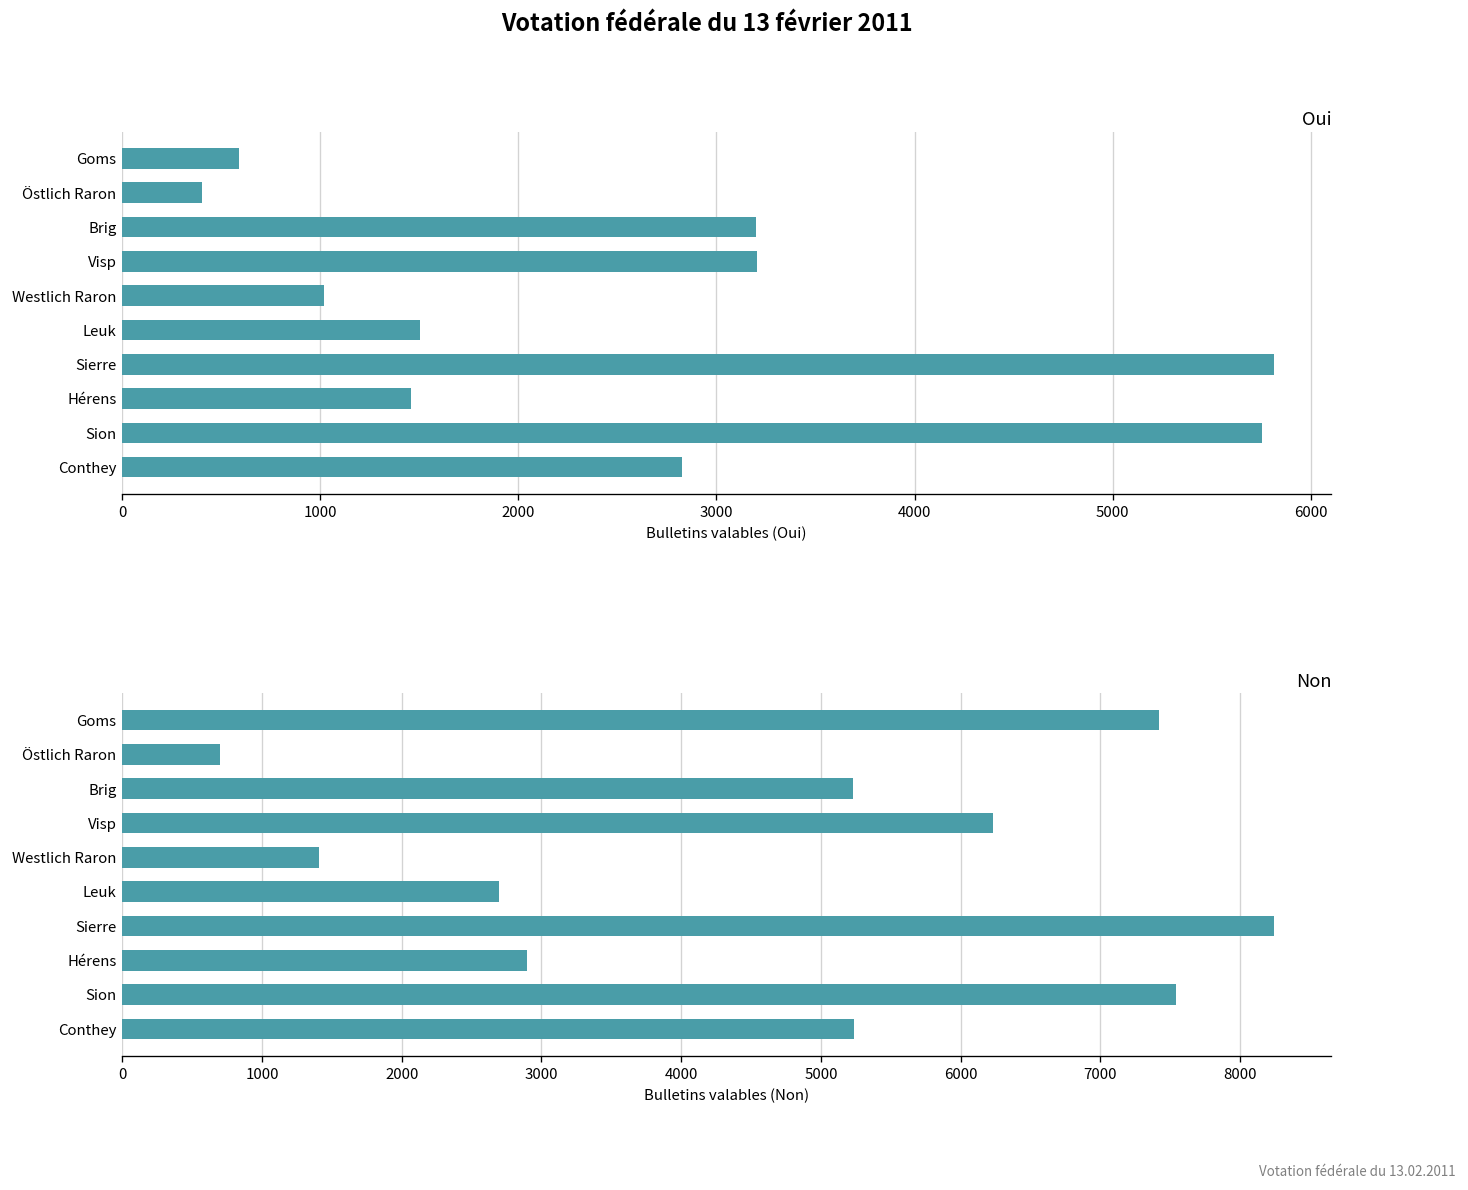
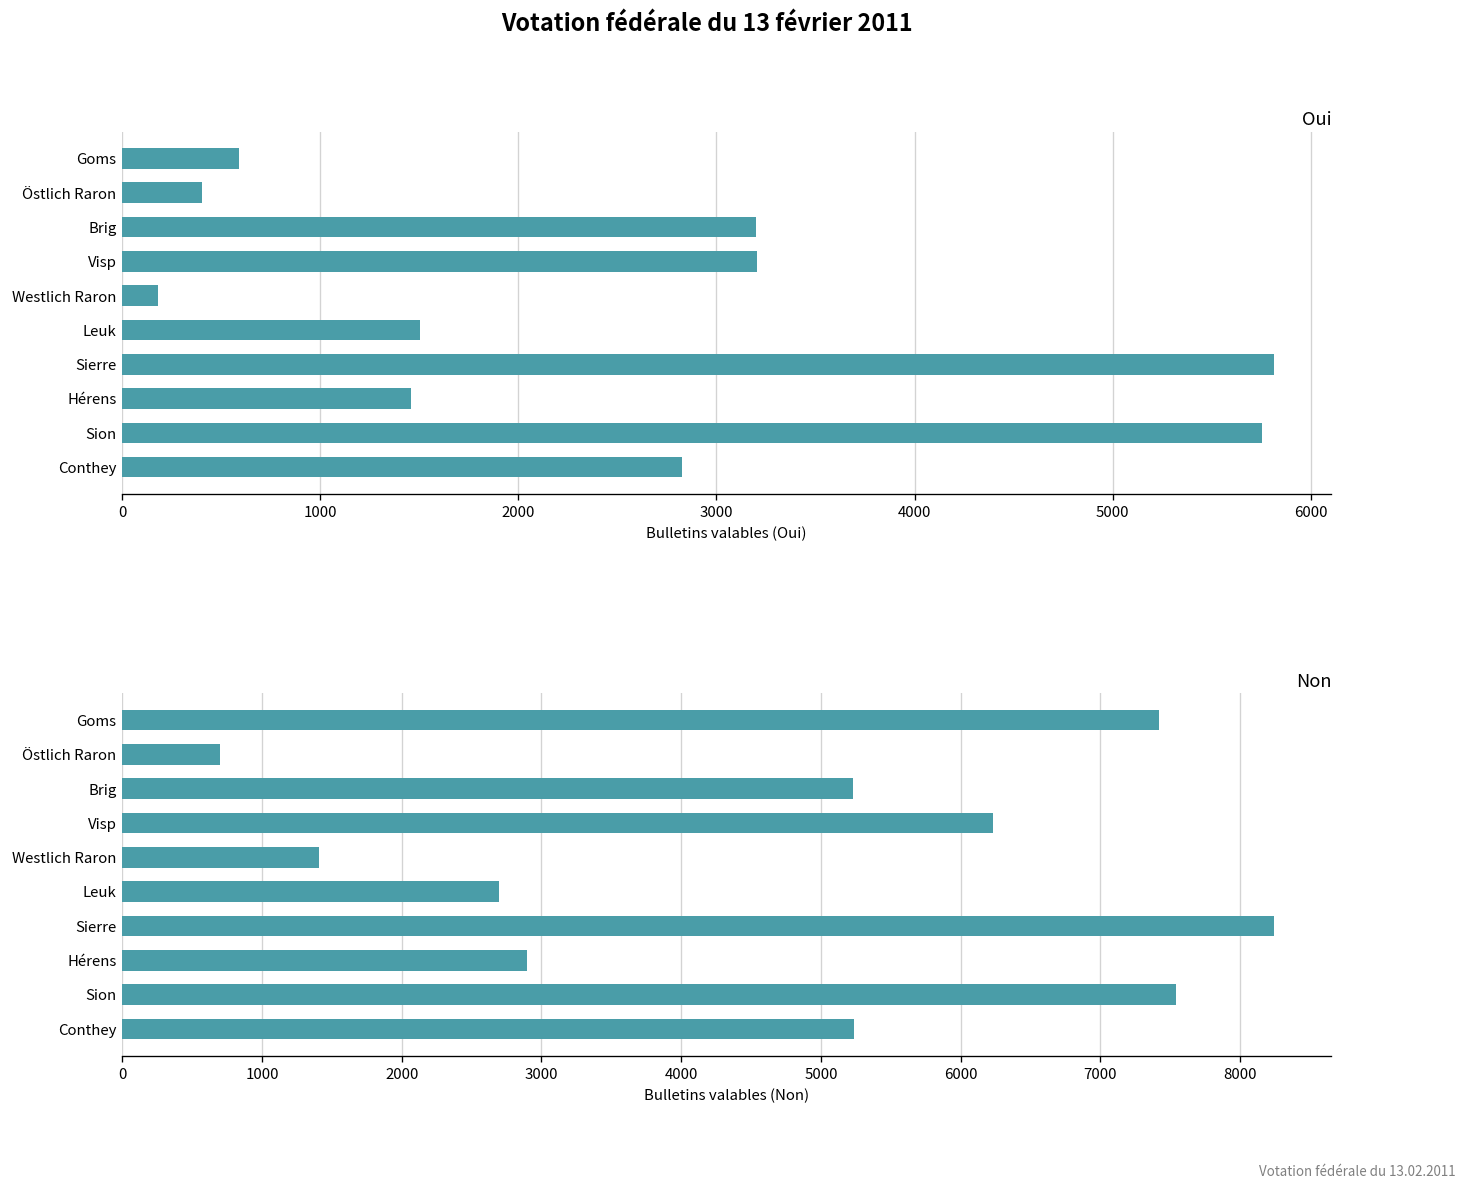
  {
    "Oui": {
      "Goms": 590,
      "Östlich Raron": 400,
      "Brig": 3200,
      "Visp": 3200,
-     "Westlich Raron": 1020,
+     "Westlich Raron": 180,
      "Leuk": 1500,
      "Sierre": 5810,
      "Hérens": 1460,
      "Sion": 5760,
      "Conthey": 2820
    },
    "Non": {
      "Goms": 7420,
      "Östlich Raron": 700,
      "Brig": 5230,
      "Visp": 6230,
      "Westlich Raron": 1410,
      "Leuk": 2700,
      "Sierre": 8240,
      "Hérens": 2890,
      "Sion": 7540,
      "Conthey": 5240
    }
  }
